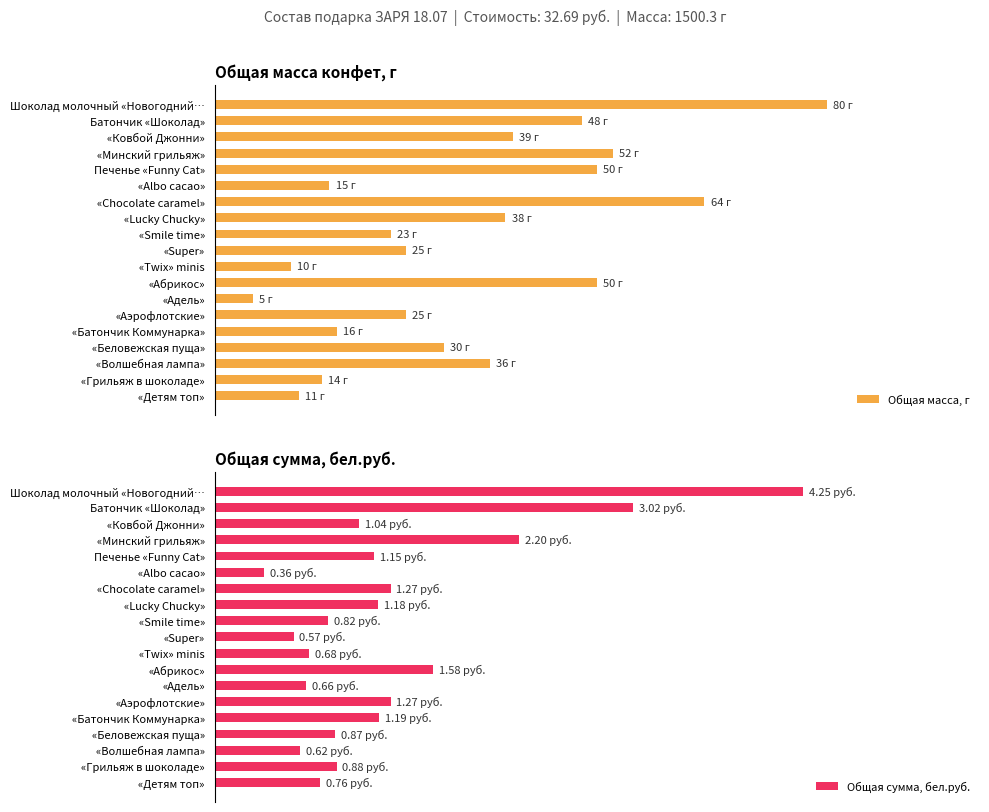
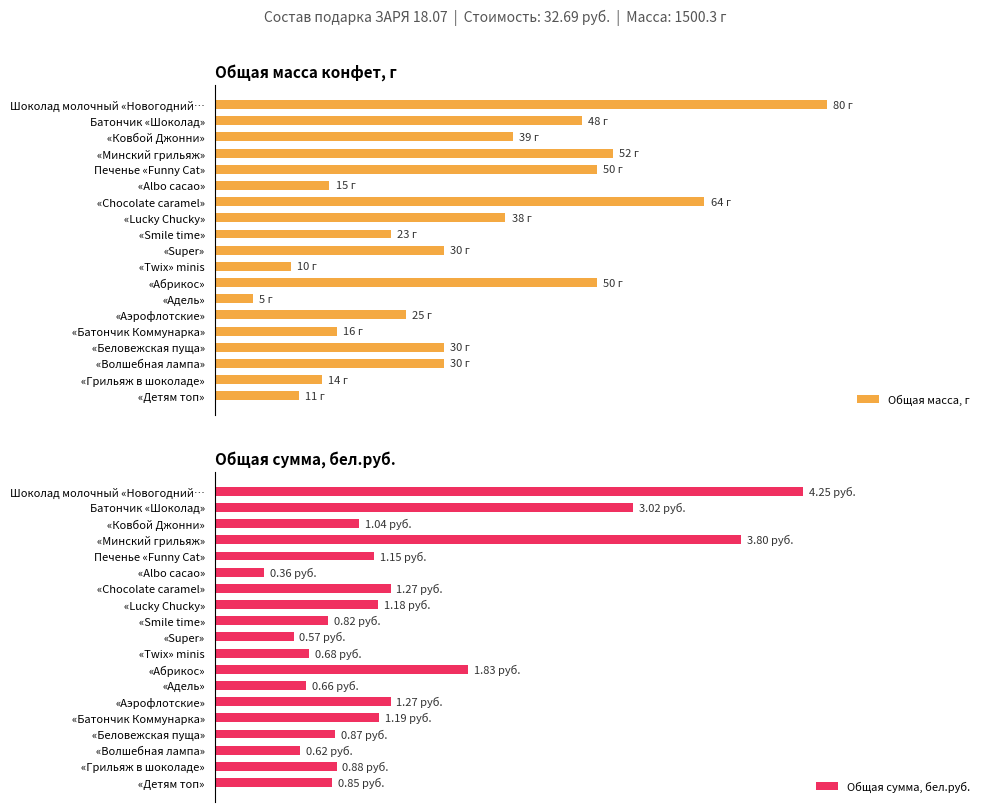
  {
    "Общая масса конфет, г": {
      "Шоколад молочный «Новогодний…": 80,
      "Батончик «Шоколад»": 48,
      "«Ковбой Джонни»": 39,
      "«Минский грильяж»": 52,
      "Печенье «Funny Cat»": 50,
      "«Albo cacao»": 15,
      "«Chocolate caramel»": 64,
      "«Lucky Chucky»": 38,
      "«Smile time»": 23,
-     "«Super»": 25,
+     "«Super»": 30,
      "«Twix» minis": 10,
      "«Абрикос»": 50,
      "«Адель»": 5,
      "«Аэрофлотские»": 25,
      "«Батончик Коммунарка»": 16,
      "«Беловежская пуща»": 30,
-     "«Волшебная лампа»": 36,
+     "«Волшебная лампа»": 30,
      "«Грильяж в шоколаде»": 14,
      "«Детям топ»": 11
    },
    "Общая сумма, бел.руб.": {
      "Шоколад молочный «Новогодний…": 4.25,
      "Батончик «Шоколад»": 3.02,
      "«Ковбой Джонни»": 1.04,
-     "«Минский грильяж»": 2.20,
+     "«Минский грильяж»": 3.80,
      "Печенье «Funny Cat»": 1.15,
      "«Albo cacao»": 0.36,
      "«Chocolate caramel»": 1.27,
      "«Lucky Chucky»": 1.18,
      "«Smile time»": 0.82,
      "«Super»": 0.57,
      "«Twix» minis": 0.68,
-     "«Абрикос»": 1.58,
+     "«Абрикос»": 1.83,
      "«Адель»": 0.66,
      "«Аэрофлотские»": 1.27,
      "«Батончик Коммунарка»": 1.19,
      "«Беловежская пуща»": 0.87,
      "«Волшебная лампа»": 0.62,
      "«Грильяж в шоколаде»": 0.88,
-     "«Детям топ»": 0.76
+     "«Детям топ»": 0.85
    }
  }
